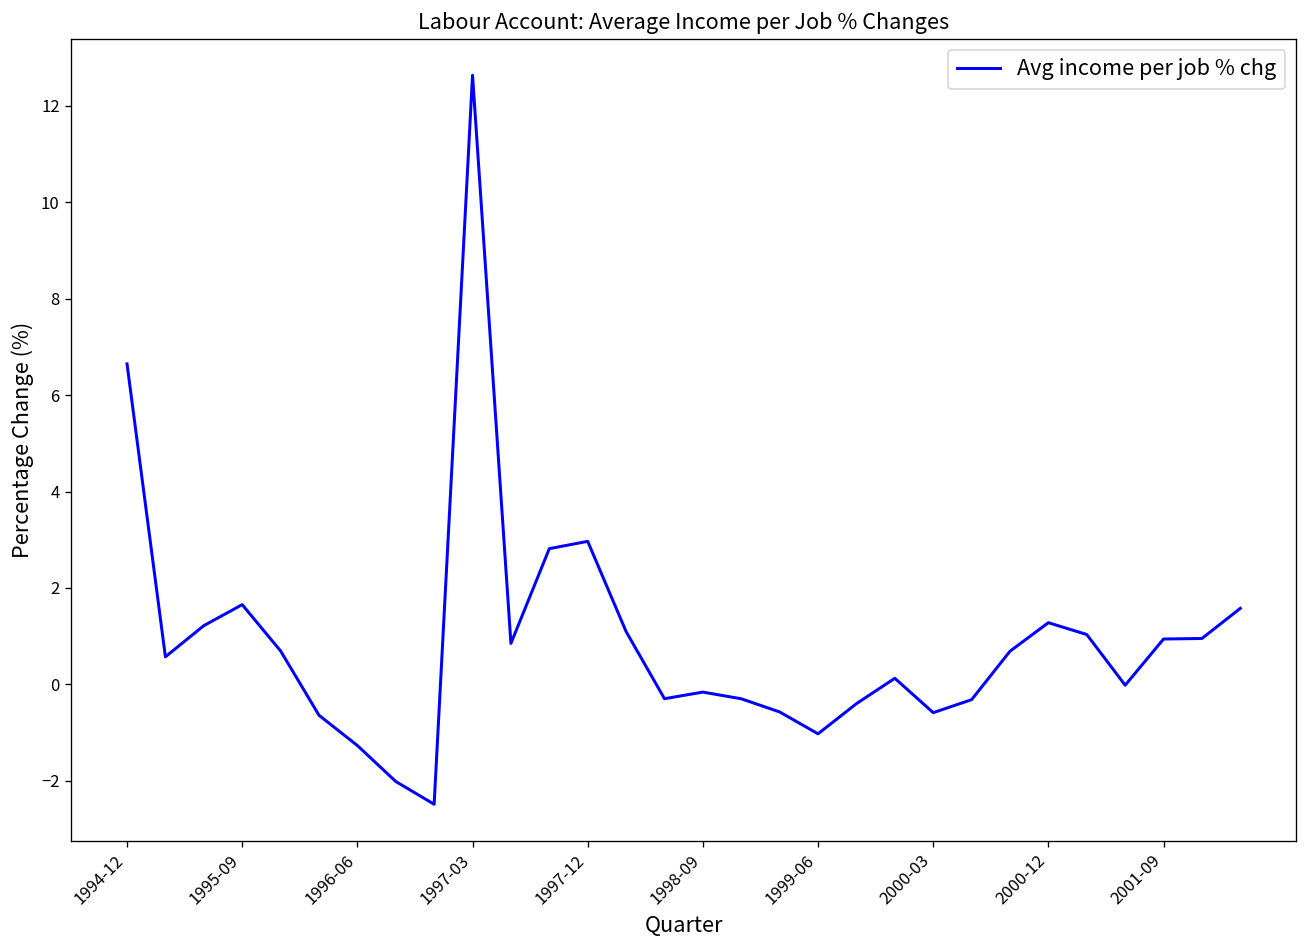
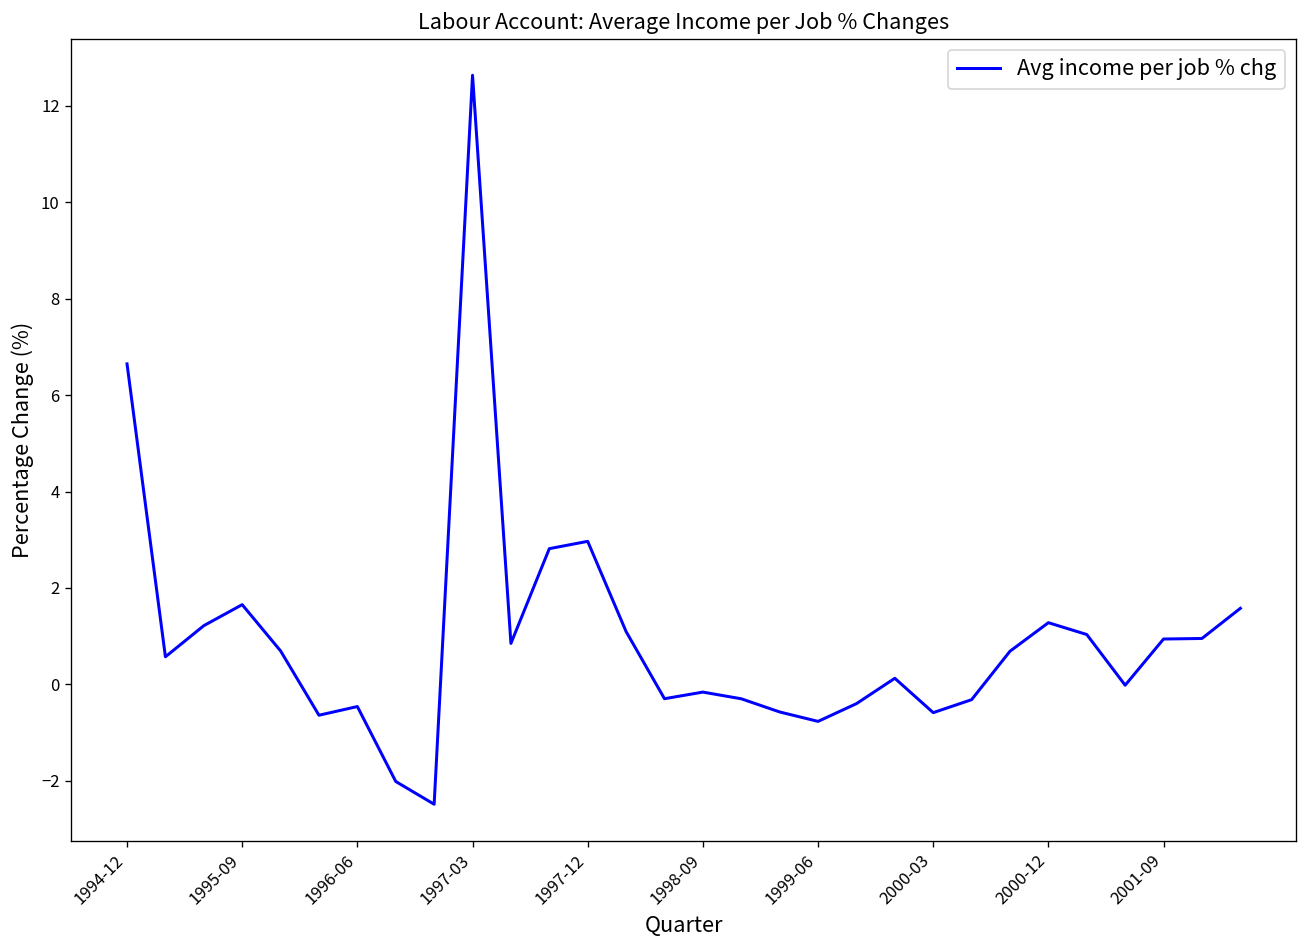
  {
    "1994-12": 6.6,
    "1995-09": 1.7,
-   "1996-06": -1.3,
+   "1996-06": -0.5,
    "1997-03": 12.6,
    "1997-12": 3.0,
    "1998-09": -0.2,
-   "1999-06": -1.0,
+   "1999-06": -0.8,
    "2000-03": -0.6,
    "2000-12": 1.3,
    "2001-09": 0.9
  }
